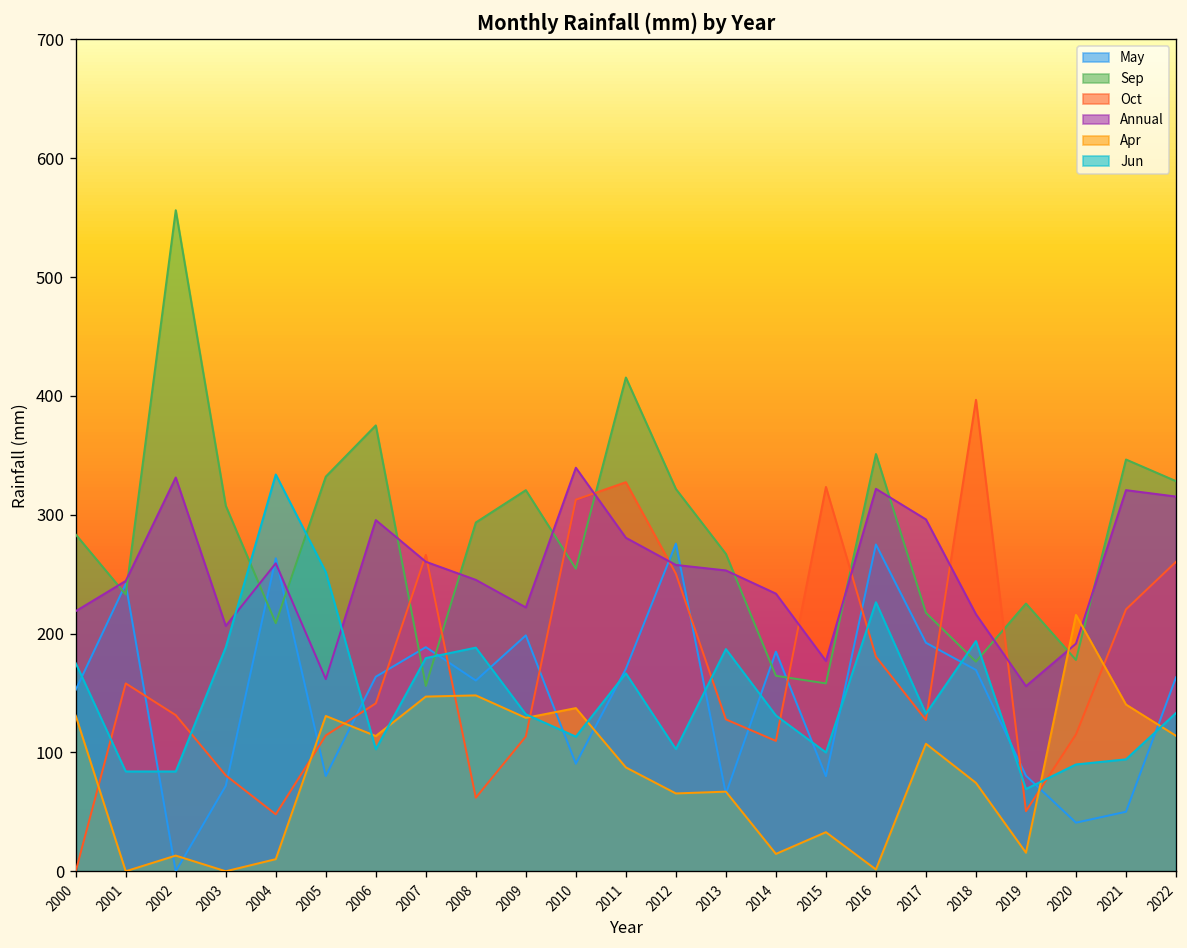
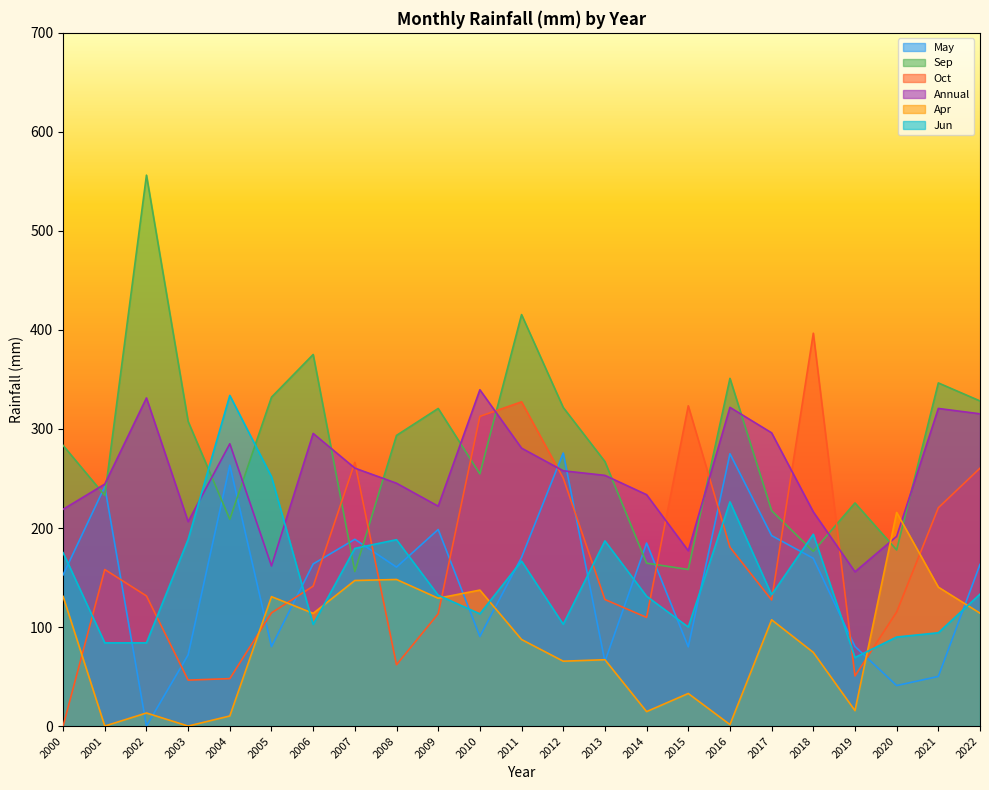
  {
    "Sep": {
      "2000": 280,
      "2001": 230,
      "2002": 560,
      "2003": 310,
      "2004": 210,
      "2005": 330,
      "2006": 380,
      "2007": 160,
      "2008": 290,
      "2009": 320,
      "2010": 250,
      "2011": 420,
      "2012": 320,
      "2013": 270,
      "2014": 160,
      "2015": 160,
      "2016": 350,
      "2017": 220,
      "2018": 180,
      "2019": 230,
      "2020": 180,
      "2021": 350,
      "2022": 330
    },
    "Oct": {
      "2000": 0,
      "2001": 160,
      "2002": 130,
-     "2003": 80,
+     "2003": 50,
      "2004": 50,
      "2005": 110,
      "2006": 140,
      "2007": 270,
      "2008": 60,
      "2009": 110,
      "2010": 310,
      "2011": 330,
      "2012": 250,
      "2013": 130,
      "2014": 110,
      "2015": 320,
      "2016": 180,
      "2017": 130,
      "2018": 400,
      "2019": 50,
      "2020": 120,
      "2021": 220,
      "2022": 260
    },
    "Annual": {
      "2000": 220,
      "2002": 330,
      "2003": 210,
-     "2004": 260,
+     "2004": 290,
      "2005": 160,
      "2006": 300,
      "2007": 260,
      "2008": 250,
      "2009": 220,
      "2010": 340,
      "2011": 280,
      "2012": 260,
      "2013": 250,
      "2014": 230,
      "2015": 180,
      "2016": 320,
      "2017": 300,
      "2018": 220,
      "2019": 160,
      "2020": 190,
      "2021": 320,
      "2022": 320
    },
    "Apr": {
      "2000": 130,
      "2001": 0,
      "2002": 10,
      "2003": 0,
      "2004": 10,
      "2005": 130,
      "2006": 110,
      "2007": 150,
      "2008": 150,
      "2009": 130,
      "2010": 140,
      "2011": 90,
      "2012": 70,
      "2014": 10,
      "2015": 30,
      "2016": 0,
      "2017": 110,
      "2018": 70,
      "2019": 20,
      "2020": 220,
      "2021": 140,
      "2022": 110
    }
  }
